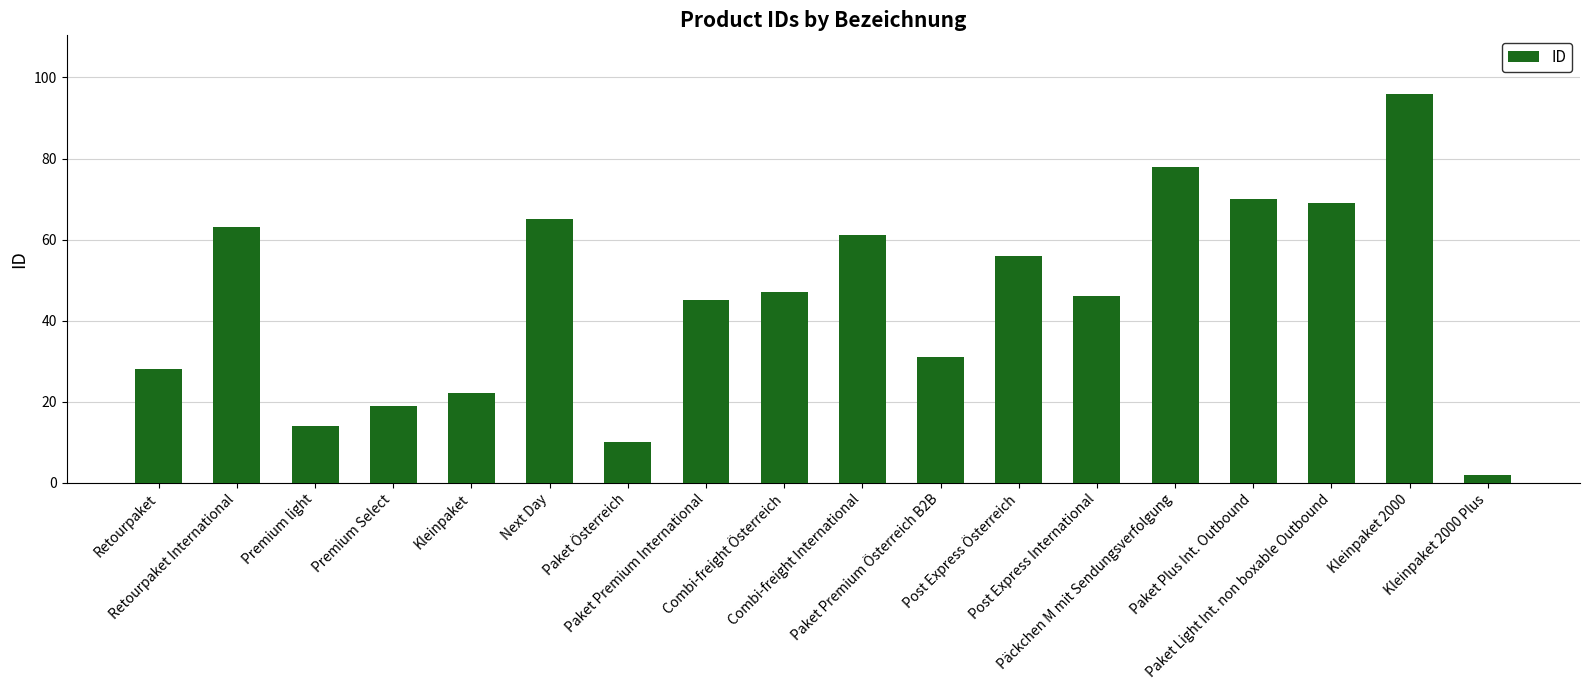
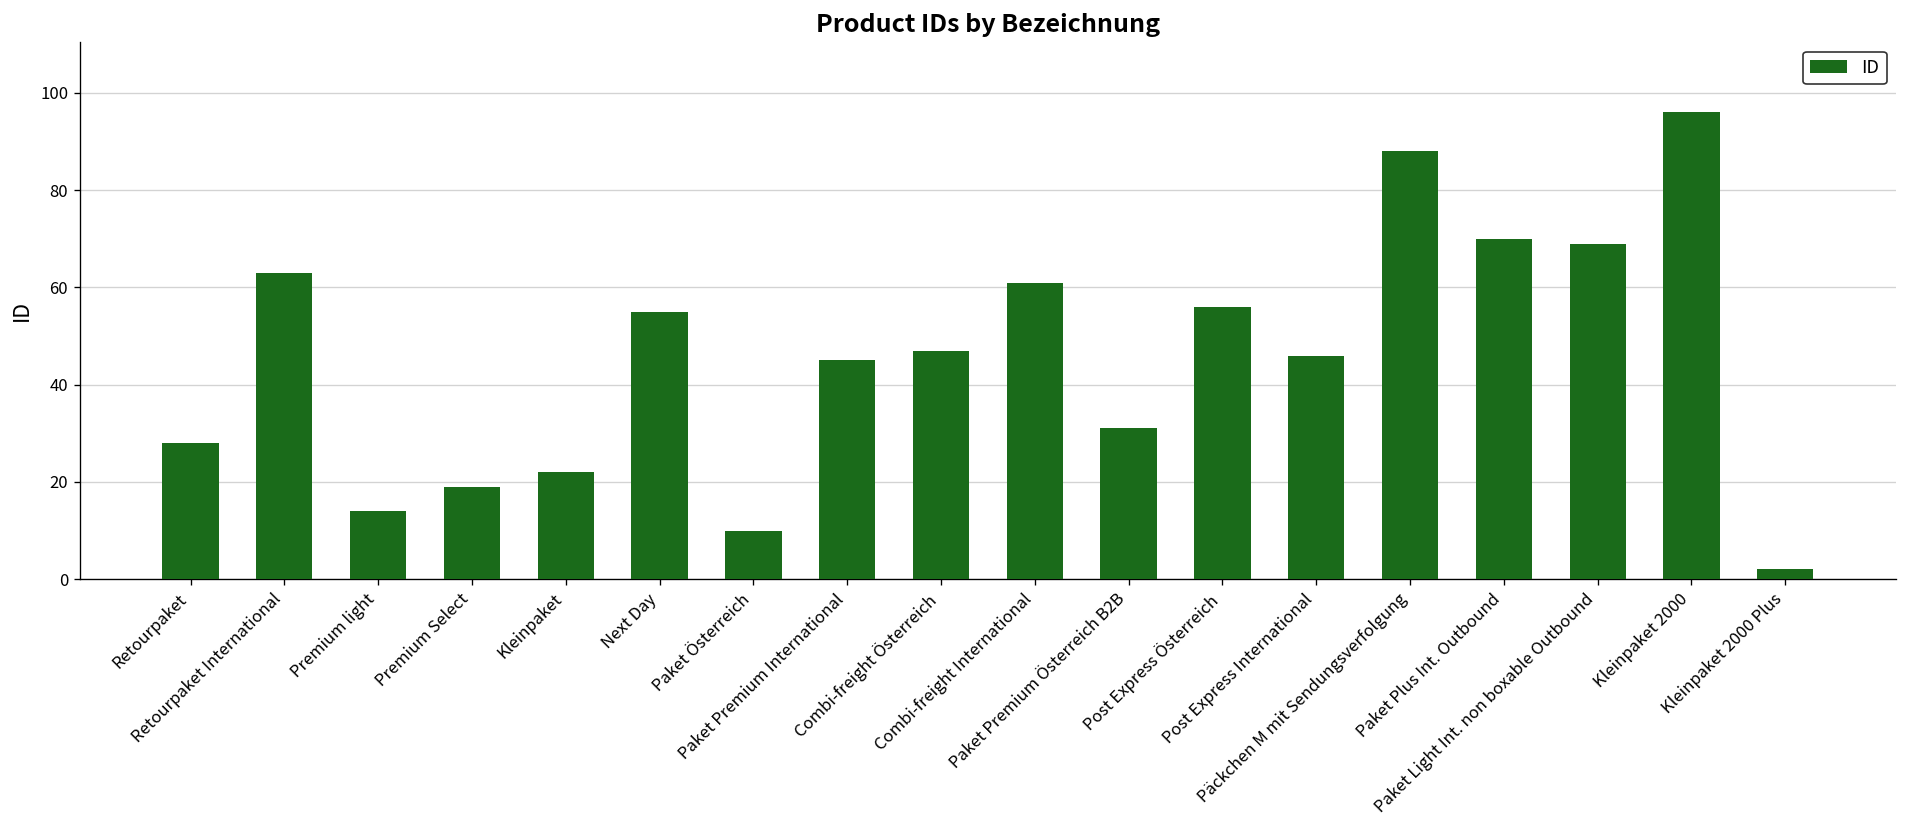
  {
    "Retourpaket": 28,
    "Retourpaket International": 63,
    "Premium light": 14,
    "Premium Select": 19,
    "Kleinpaket": 22,
-   "Next Day": 65,
+   "Next Day": 55,
    "Paket Österreich": 10,
    "Paket Premium International": 45,
    "Combi-freight Österreich": 47,
    "Combi-freight International": 61,
    "Paket Premium Österreich B2B": 31,
    "Post Express Österreich": 56,
    "Post Express International": 46,
-   "Päckchen M mit Sendungsverfolgung": 78,
+   "Päckchen M mit Sendungsverfolgung": 88,
    "Paket Plus Int. Outbound": 70,
    "Paket Light Int. non boxable Outbound": 69,
    "Kleinpaket 2000": 96,
    "Kleinpaket 2000 Plus": 2
  }
